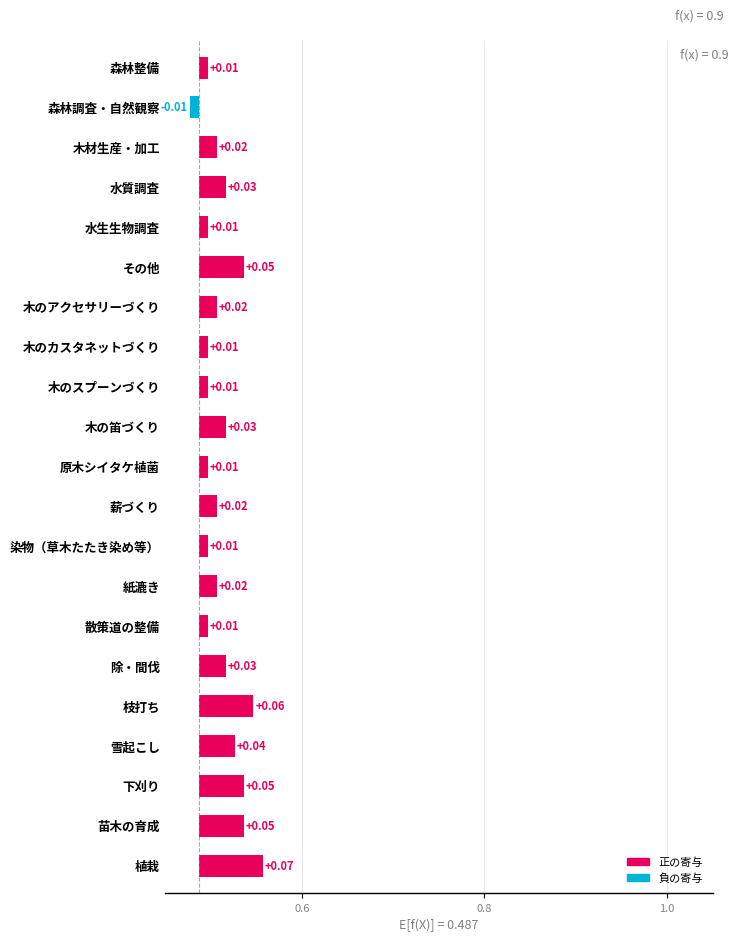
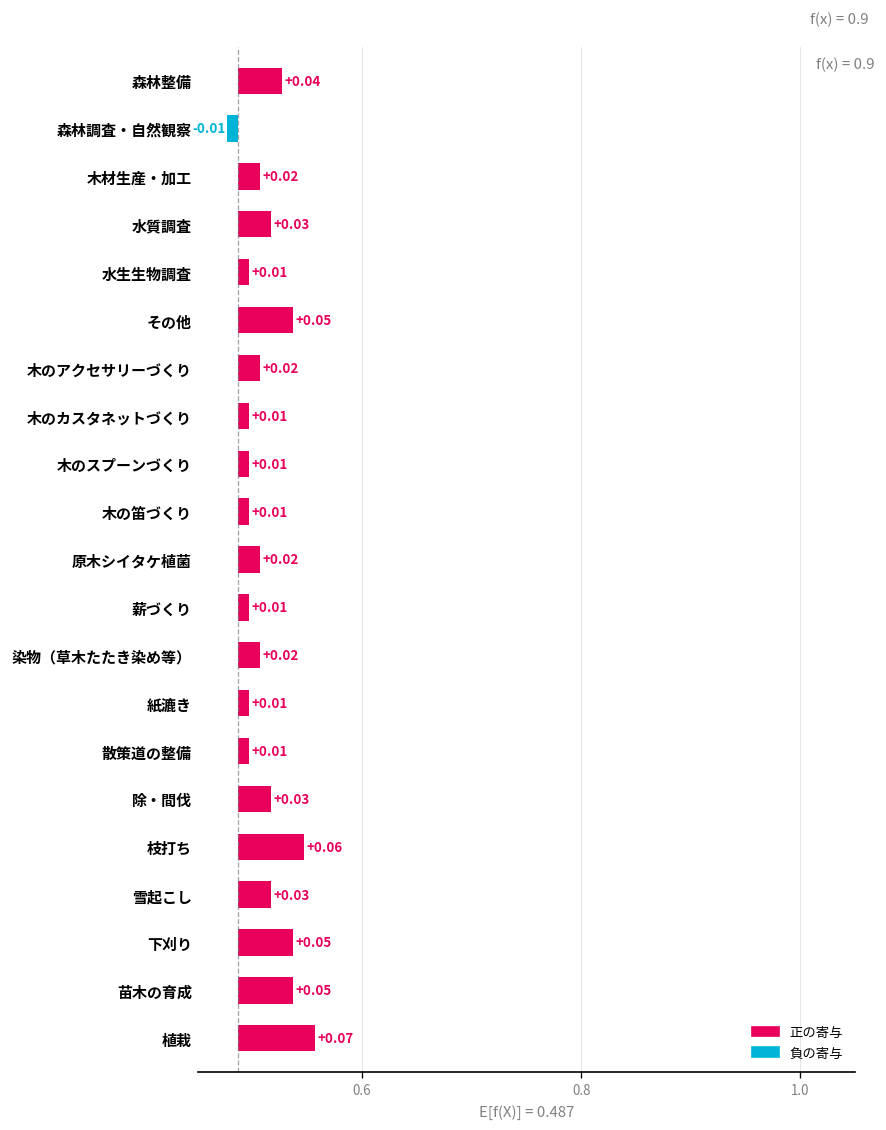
  {
-   "森林整備": "+0.01",
+   "森林整備": "+0.04",
    "森林調査・自然観察": "-0.01",
    "木材生産・加工": "+0.02",
    "水質調査": "+0.03",
    "水生生物調査": "+0.01",
    "その他": "+0.05",
    "木のアクセサリーづくり": "+0.02",
    "木のカスタネットづくり": "+0.01",
    "木のスプーンづくり": "+0.01",
-   "木の笛づくり": "+0.03",
-   "原木シイタケ植菌": "+0.01",
-   "薪づくり": "+0.02",
-   "染物（草木たたき染め等）": "+0.01",
-   "紙漉き": "+0.02",
+   "木の笛づくり": "+0.01",
+   "原木シイタケ植菌": "+0.02",
+   "薪づくり": "+0.01",
+   "染物（草木たたき染め等）": "+0.02",
+   "紙漉き": "+0.01",
    "散策道の整備": "+0.01",
    "除・間伐": "+0.03",
    "枝打ち": "+0.06",
-   "雪起こし": "+0.04",
+   "雪起こし": "+0.03",
    "下刈り": "+0.05",
    "苗木の育成": "+0.05",
    "植栽": "+0.07"
  }
